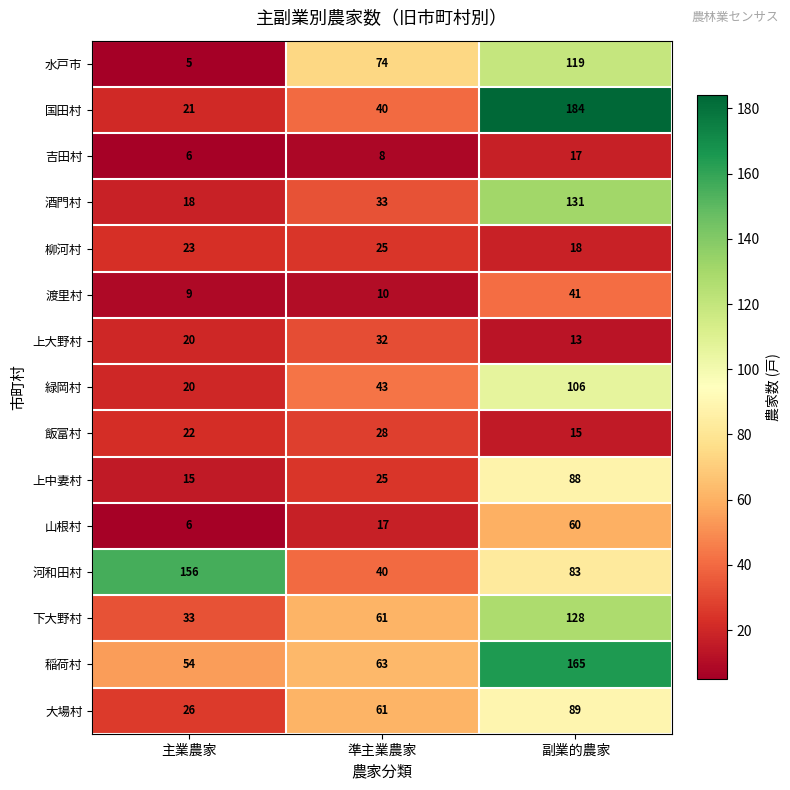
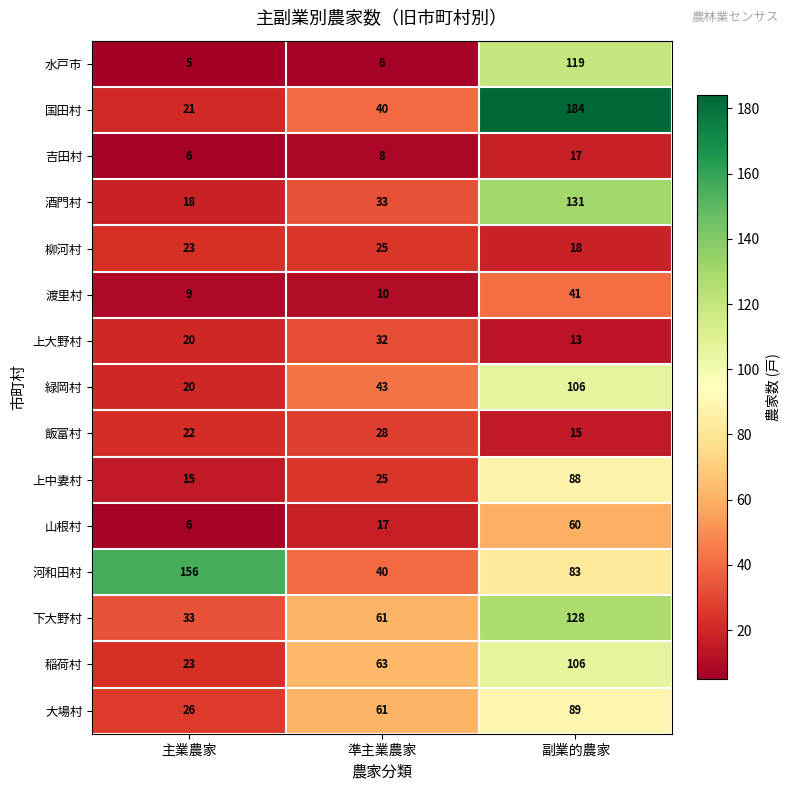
  {
    "水戸市": {
      "主業農家": 5,
-     "準主業農家": 74,
+     "準主業農家": 6,
      "副業的農家": 119
    },
    "国田村": {
      "主業農家": 21,
      "準主業農家": 40,
      "副業的農家": 184
    },
    "吉田村": {
      "主業農家": 6,
      "準主業農家": 8,
      "副業的農家": 17
    },
    "酒門村": {
      "主業農家": 18,
      "準主業農家": 33,
      "副業的農家": 131
    },
    "柳河村": {
      "主業農家": 23,
      "準主業農家": 25,
      "副業的農家": 18
    },
    "渡里村": {
      "主業農家": 9,
      "準主業農家": 10,
      "副業的農家": 41
    },
    "上大野村": {
      "主業農家": 20,
      "準主業農家": 32,
      "副業的農家": 13
    },
    "緑岡村": {
      "主業農家": 20,
      "準主業農家": 43,
      "副業的農家": 106
    },
    "飯富村": {
      "主業農家": 22,
      "準主業農家": 28,
      "副業的農家": 15
    },
    "上中妻村": {
      "主業農家": 15,
      "準主業農家": 25,
      "副業的農家": 88
    },
    "山根村": {
      "主業農家": 6,
      "準主業農家": 17,
      "副業的農家": 60
    },
    "河和田村": {
      "主業農家": 156,
      "準主業農家": 40,
      "副業的農家": 83
    },
    "下大野村": {
      "主業農家": 33,
      "準主業農家": 61,
      "副業的農家": 128
    },
    "稲荷村": {
-     "主業農家": 54,
+     "主業農家": 23,
      "準主業農家": 63,
-     "副業的農家": 165
+     "副業的農家": 106
    },
    "大場村": {
      "主業農家": 26,
      "準主業農家": 61,
      "副業的農家": 89
    }
  }
